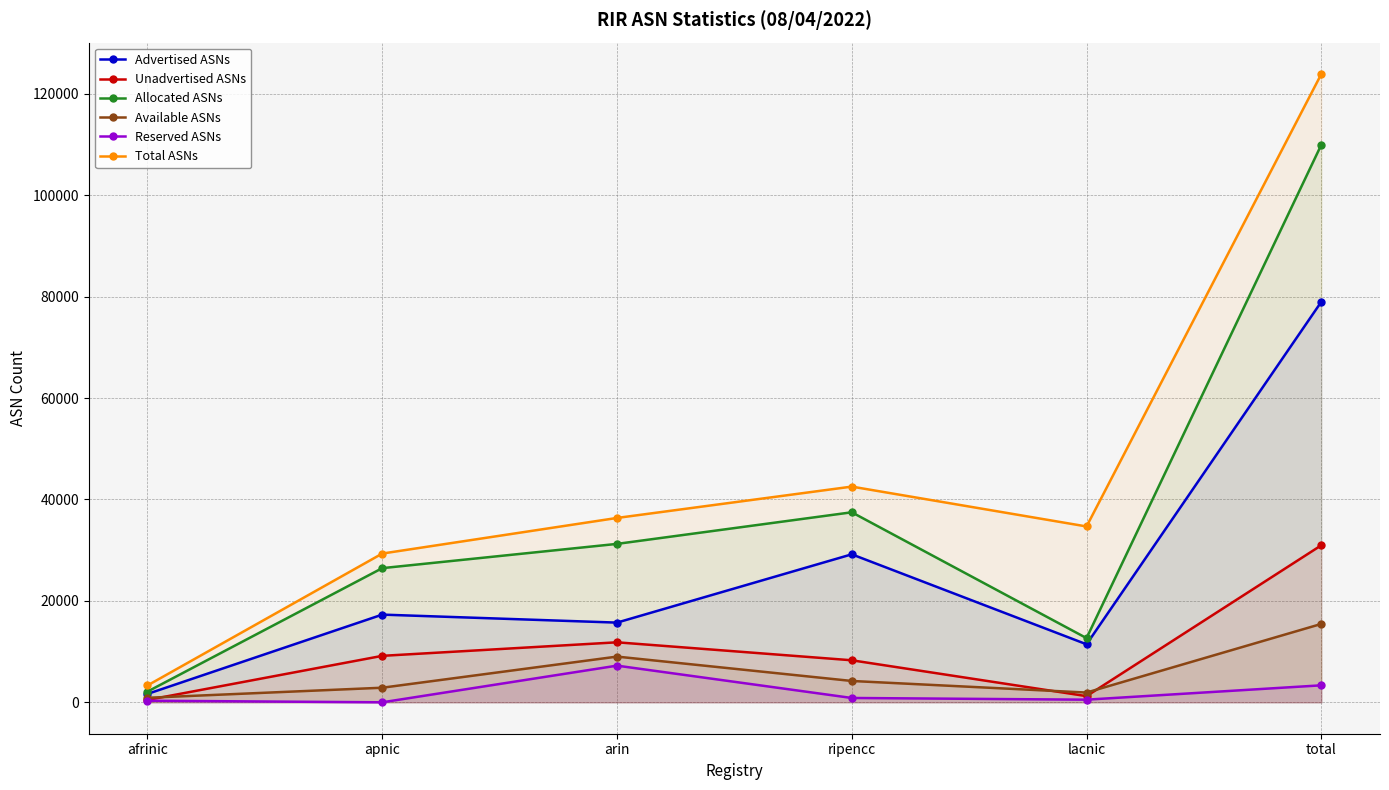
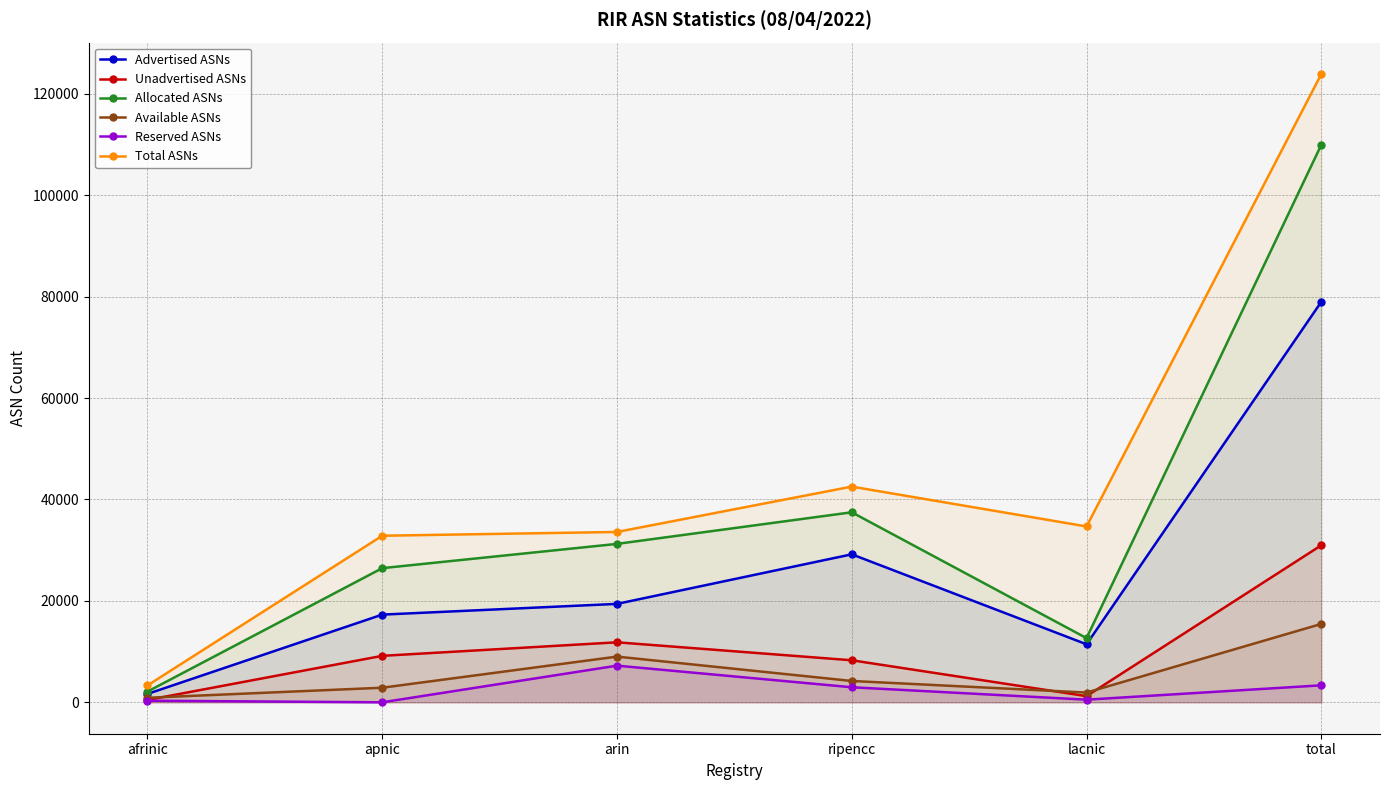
  {
    "Advertised ASNs": {
      "apnic": 17000,
-     "arin": 16000,
+     "arin": 19000,
      "ripencc": 29000,
      "lacnic": 11000,
      "total": 79000
    },
    "Unadvertised ASNs": {
      "apnic": 9000,
      "arin": 12000,
      "ripencc": 8000,
      "lacnic": 1000,
      "total": 31000
    },
    "Allocated ASNs": {
      "apnic": 26000,
      "arin": 31000,
      "ripencc": 37000,
      "lacnic": 13000,
      "total": 110000
    },
    "Available ASNs": {
      "apnic": 3000,
      "arin": 9000,
      "ripencc": 4000,
      "lacnic": 2000,
      "total": 15000
    },
    "Reserved ASNs": {
      "apnic": 0,
      "arin": 7000,
-     "ripencc": 1000,
+     "ripencc": 3000,
      "lacnic": 1000,
      "total": 3000
    },
    "Total ASNs": {
      "afrinic": 3000,
-     "apnic": 29000,
-     "arin": 36000,
+     "apnic": 33000,
+     "arin": 34000,
      "ripencc": 43000,
      "lacnic": 35000,
      "total": 124000
    }
  }
